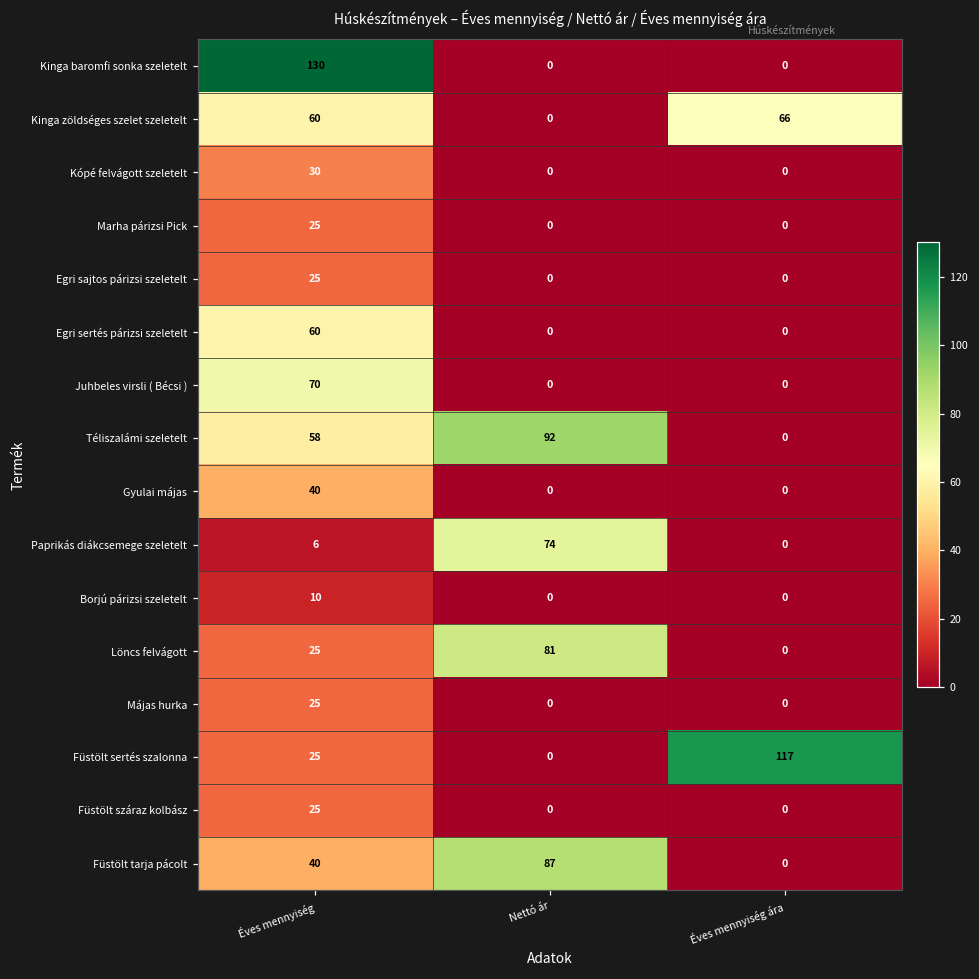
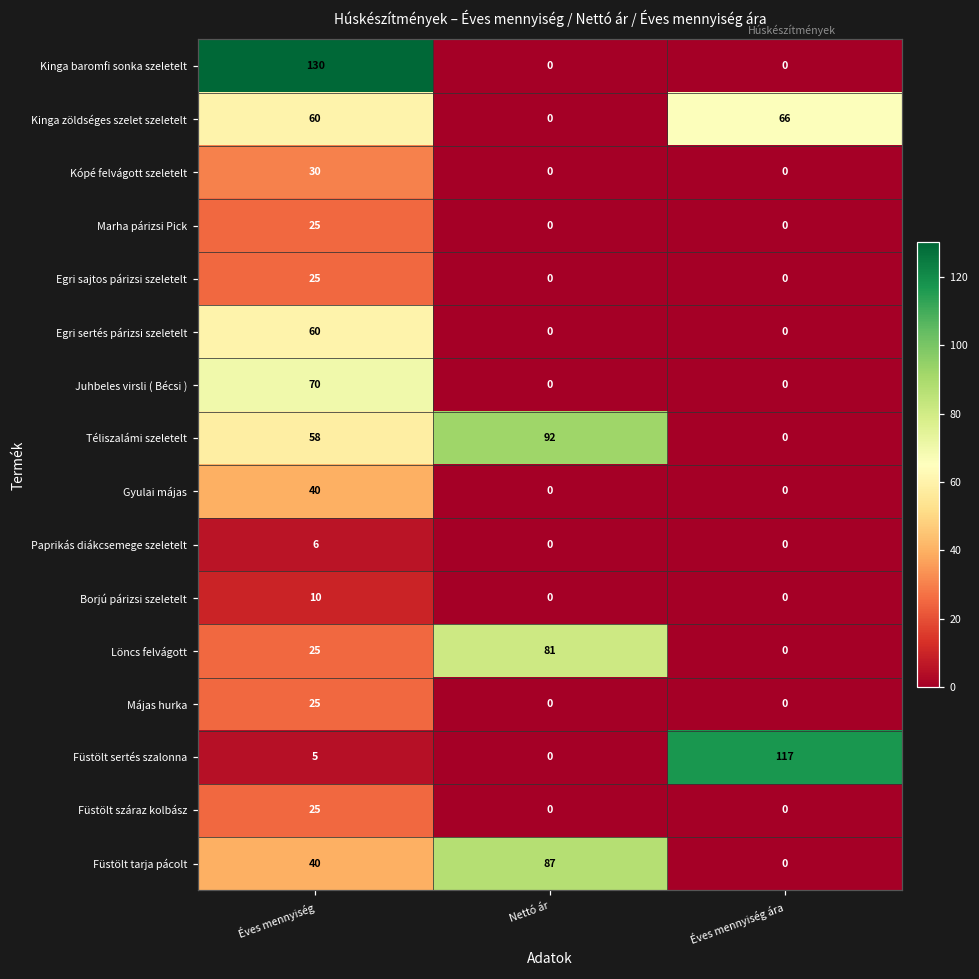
  {
    "Kinga baromfi sonka szeletelt": {
      "Éves mennyiség": 130,
      "Nettó ár": 0,
      "Éves mennyiség ára": 0
    },
    "Kinga zöldséges szelet szeletelt": {
      "Éves mennyiség": 60,
      "Nettó ár": 0,
      "Éves mennyiség ára": 66
    },
    "Kópé felvágott szeletelt": {
      "Éves mennyiség": 30,
      "Nettó ár": 0,
      "Éves mennyiség ára": 0
    },
    "Marha párizsi Pick": {
      "Éves mennyiség": 25,
      "Nettó ár": 0,
      "Éves mennyiség ára": 0
    },
    "Egri sajtos párizsi szeletelt": {
      "Éves mennyiség": 25,
      "Nettó ár": 0,
      "Éves mennyiség ára": 0
    },
    "Egri sertés párizsi szeletelt": {
      "Éves mennyiség": 60,
      "Nettó ár": 0,
      "Éves mennyiség ára": 0
    },
    "Juhbeles virsli ( Bécsi )": {
      "Éves mennyiség": 70,
      "Nettó ár": 0,
      "Éves mennyiség ára": 0
    },
    "Téliszalámi szeletelt": {
      "Éves mennyiség": 58,
      "Nettó ár": 92,
      "Éves mennyiség ára": 0
    },
    "Gyulai májas": {
      "Éves mennyiség": 40,
      "Nettó ár": 0,
      "Éves mennyiség ára": 0
    },
    "Paprikás diákcsemege szeletelt": {
      "Éves mennyiség": 6,
-     "Nettó ár": 74,
+     "Nettó ár": 0,
      "Éves mennyiség ára": 0
    },
    "Borjú párizsi szeletelt": {
      "Éves mennyiség": 10,
      "Nettó ár": 0,
      "Éves mennyiség ára": 0
    },
    "Löncs felvágott": {
      "Éves mennyiség": 25,
      "Nettó ár": 81,
      "Éves mennyiség ára": 0
    },
    "Májas hurka": {
      "Éves mennyiség": 25,
      "Nettó ár": 0,
      "Éves mennyiség ára": 0
    },
    "Füstölt sertés szalonna": {
-     "Éves mennyiség": 25,
+     "Éves mennyiség": 5,
      "Nettó ár": 0,
      "Éves mennyiség ára": 117
    },
    "Füstölt száraz kolbász": {
      "Éves mennyiség": 25,
      "Nettó ár": 0,
      "Éves mennyiség ára": 0
    },
    "Füstölt tarja pácolt": {
      "Éves mennyiség": 40,
      "Nettó ár": 87,
      "Éves mennyiség ára": 0
    }
  }
